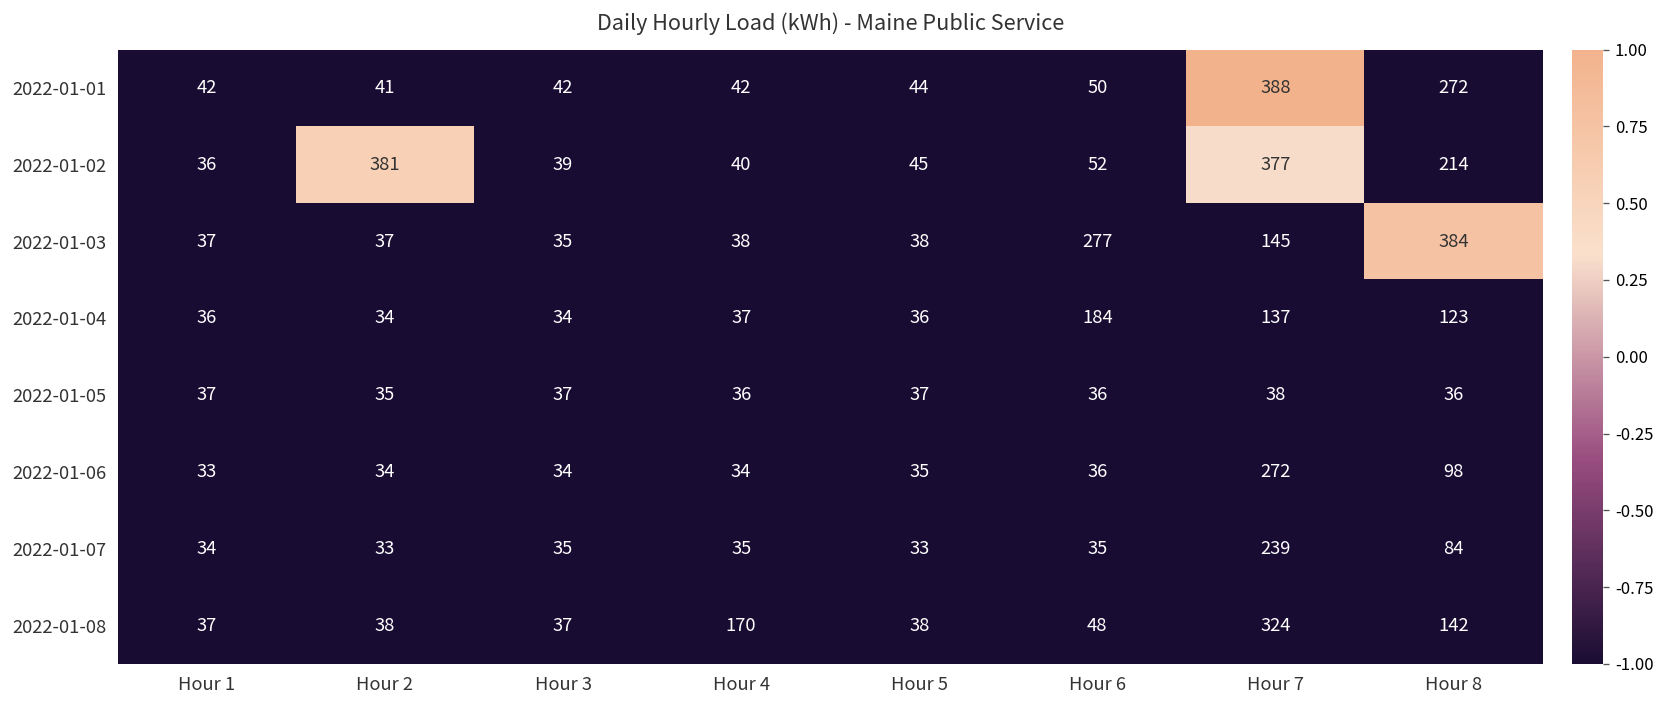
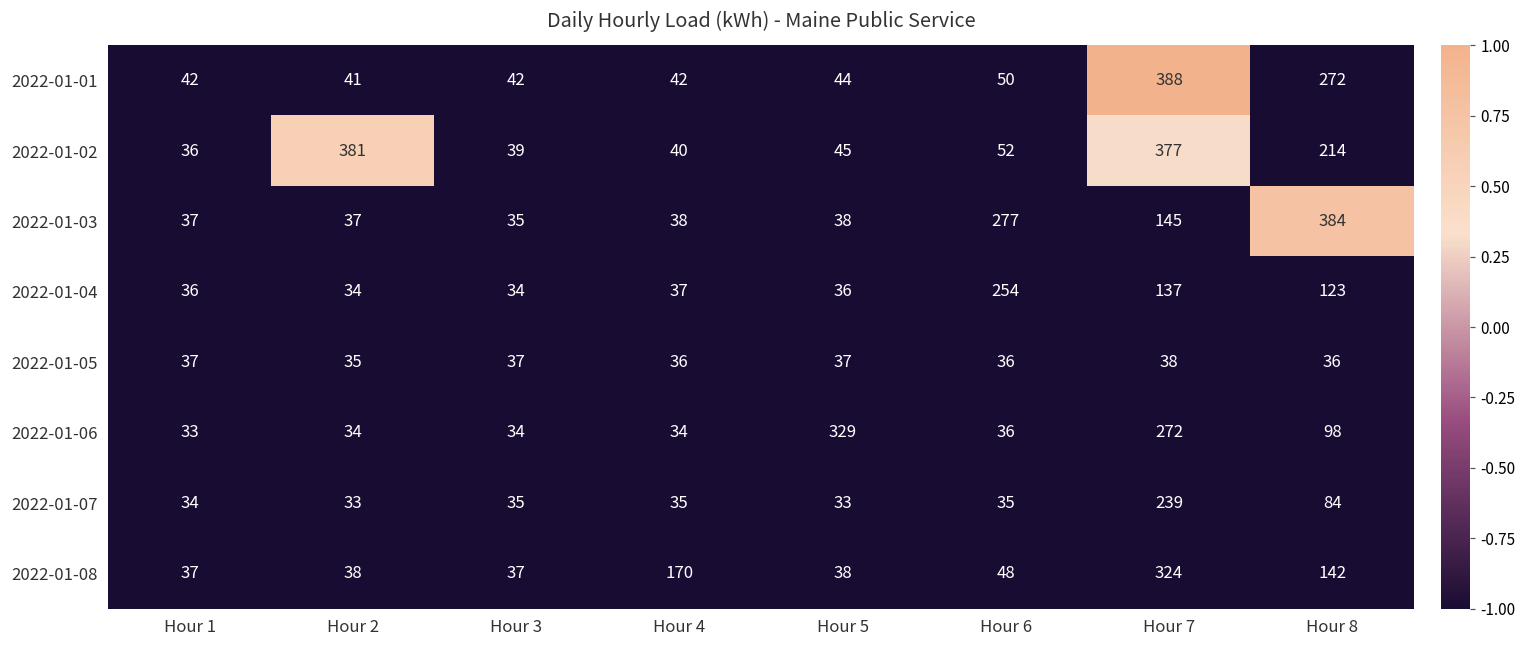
  {
    "2022-01-01": {
      "Hour 1": 42,
      "Hour 2": 41,
      "Hour 3": 42,
      "Hour 4": 42,
      "Hour 5": 44,
      "Hour 6": 50,
      "Hour 7": 388,
      "Hour 8": 272
    },
    "2022-01-02": {
      "Hour 1": 36,
      "Hour 2": 381,
      "Hour 3": 39,
      "Hour 4": 40,
      "Hour 5": 45,
      "Hour 6": 52,
      "Hour 7": 377,
      "Hour 8": 214
    },
    "2022-01-03": {
      "Hour 1": 37,
      "Hour 2": 37,
      "Hour 3": 35,
      "Hour 4": 38,
      "Hour 5": 38,
      "Hour 6": 277,
      "Hour 7": 145,
      "Hour 8": 384
    },
    "2022-01-04": {
      "Hour 1": 36,
      "Hour 2": 34,
      "Hour 3": 34,
      "Hour 4": 37,
      "Hour 5": 36,
-     "Hour 6": 184,
+     "Hour 6": 254,
      "Hour 7": 137,
      "Hour 8": 123
    },
    "2022-01-05": {
      "Hour 1": 37,
      "Hour 2": 35,
      "Hour 3": 37,
      "Hour 4": 36,
      "Hour 5": 37,
      "Hour 6": 36,
      "Hour 7": 38,
      "Hour 8": 36
    },
    "2022-01-06": {
      "Hour 1": 33,
      "Hour 2": 34,
      "Hour 3": 34,
      "Hour 4": 34,
-     "Hour 5": 35,
+     "Hour 5": 329,
      "Hour 6": 36,
      "Hour 7": 272,
      "Hour 8": 98
    },
    "2022-01-07": {
      "Hour 1": 34,
      "Hour 2": 33,
      "Hour 3": 35,
      "Hour 4": 35,
      "Hour 5": 33,
      "Hour 6": 35,
      "Hour 7": 239,
      "Hour 8": 84
    },
    "2022-01-08": {
      "Hour 1": 37,
      "Hour 2": 38,
      "Hour 3": 37,
      "Hour 4": 170,
      "Hour 5": 38,
      "Hour 6": 48,
      "Hour 7": 324,
      "Hour 8": 142
    }
  }
